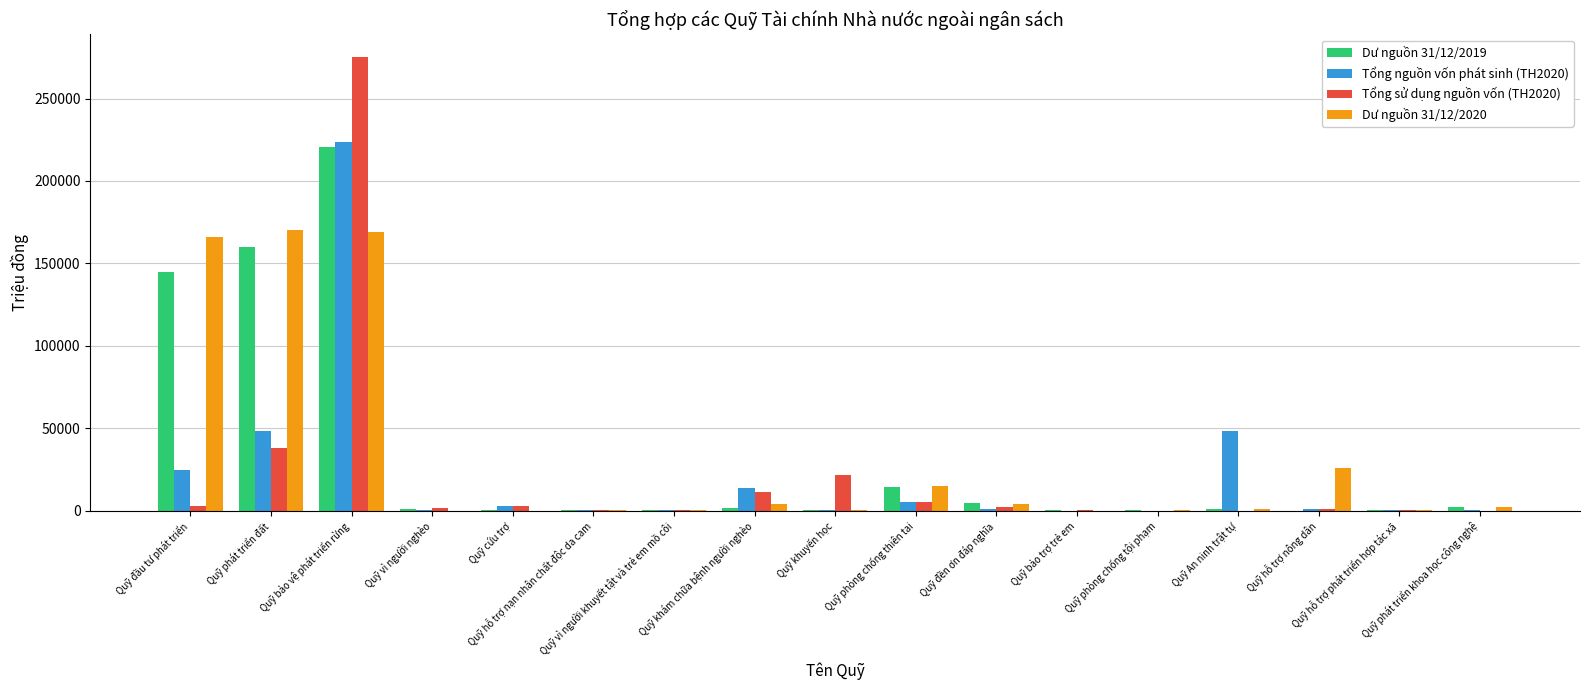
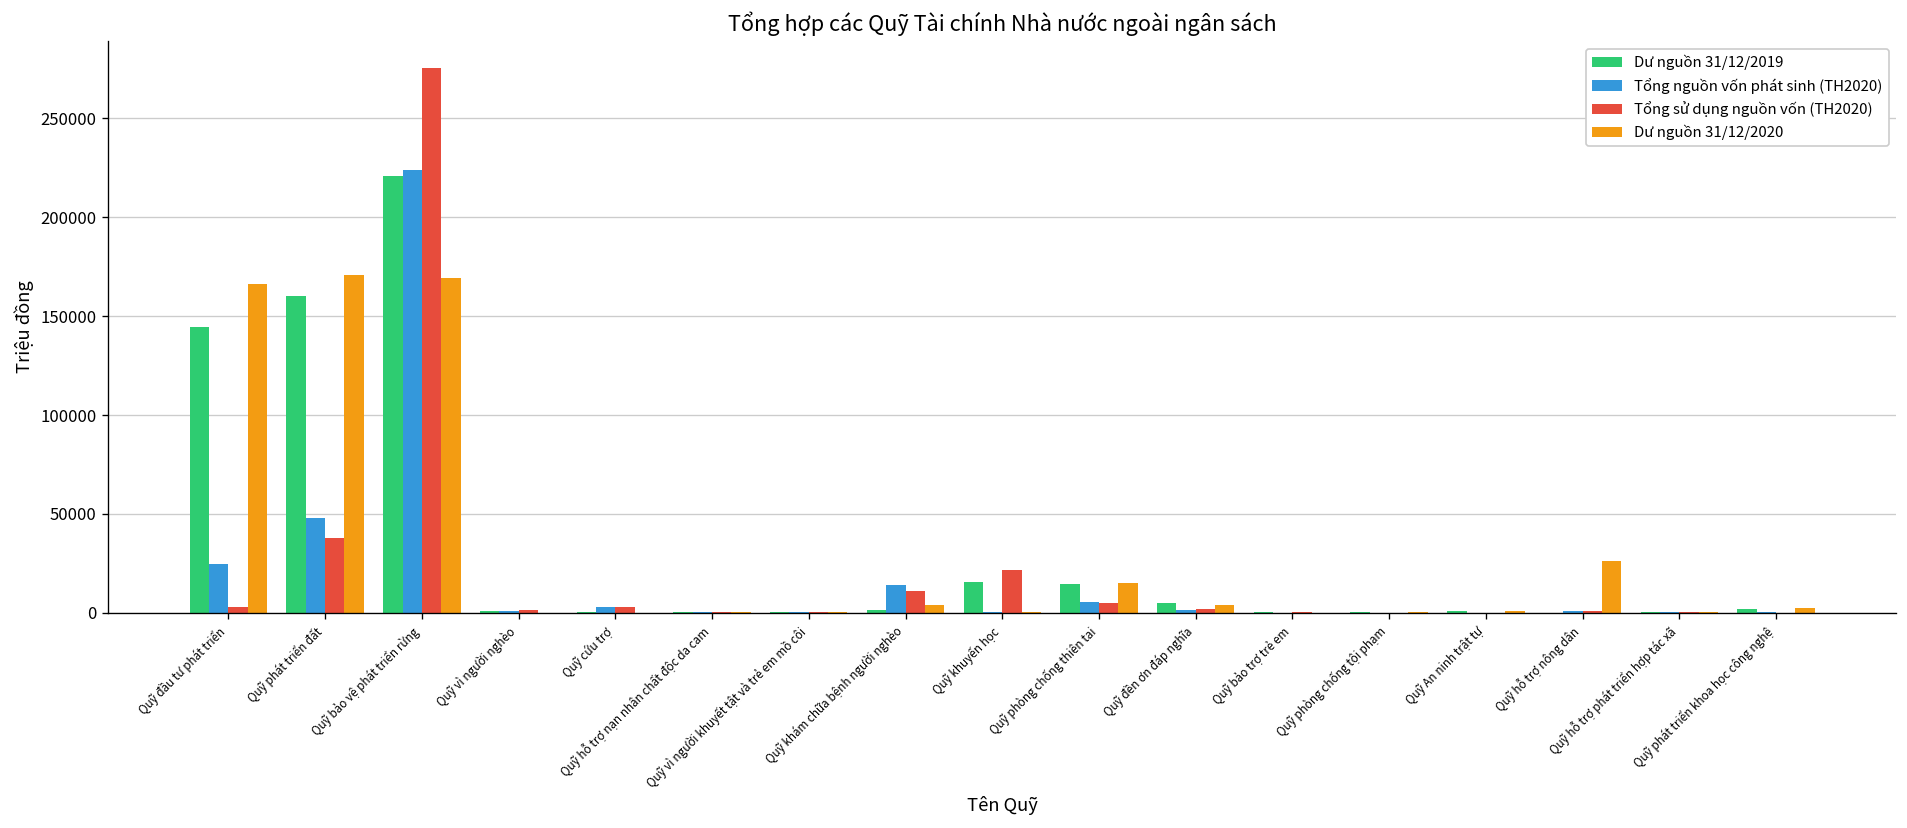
  {
    "Dư nguồn 31/12/2019": {
      "Quỹ đầu tư phát triển": 144000,
      "Quỹ phát triển đất": 160000,
      "Quỹ bảo vệ phát triển rừng": 221000,
-     "Quỹ khuyến học": 0,
+     "Quỹ khuyến học": 15000,
      "Quỹ phòng chống thiên tai": 15000,
      "Quỹ đền ơn đáp nghĩa": 5000,
      "Quỹ hỗ trợ nông dân": 0,
      "Quỹ phát triển khoa học công nghệ": 2000
    },
    "Tổng nguồn vốn phát sinh (TH2020)": {
      "Quỹ đầu tư phát triển": 25000,
      "Quỹ phát triển đất": 48000,
      "Quỹ bảo vệ phát triển rừng": 224000,
      "Quỹ cứu trợ": 3000,
      "Quỹ khám chữa bệnh người nghèo": 14000,
      "Quỹ phòng chống thiên tai": 5000,
      "Quỹ phòng chống tội phạm": 0,
-     "Quỹ An ninh trật tự": 49000
+     "Quỹ An ninh trật tự": 0
    },
    "Tổng sử dụng nguồn vốn (TH2020)": {
      "Quỹ đầu tư phát triển": 3000,
      "Quỹ phát triển đất": 38000,
      "Quỹ bảo vệ phát triển rừng": 275000,
      "Quỹ cứu trợ": 3000,
      "Quỹ khám chữa bệnh người nghèo": 11000,
      "Quỹ khuyến học": 21000,
      "Quỹ phòng chống thiên tai": 5000,
      "Quỹ đền ơn đáp nghĩa": 2000,
      "Quỹ phòng chống tội phạm": 0,
      "Quỹ phát triển khoa học công nghệ": 0
    },
    "Dư nguồn 31/12/2020": {
      "Quỹ đầu tư phát triển": 166000,
      "Quỹ phát triển đất": 171000,
      "Quỹ bảo vệ phát triển rừng": 169000,
      "Quỹ vì người nghèo": 0,
      "Quỹ cứu trợ": 0,
      "Quỹ khám chữa bệnh người nghèo": 4000,
      "Quỹ phòng chống thiên tai": 15000,
      "Quỹ đền ơn đáp nghĩa": 4000,
      "Quỹ hỗ trợ nông dân": 26000,
      "Quỹ phát triển khoa học công nghệ": 3000
    }
  }
